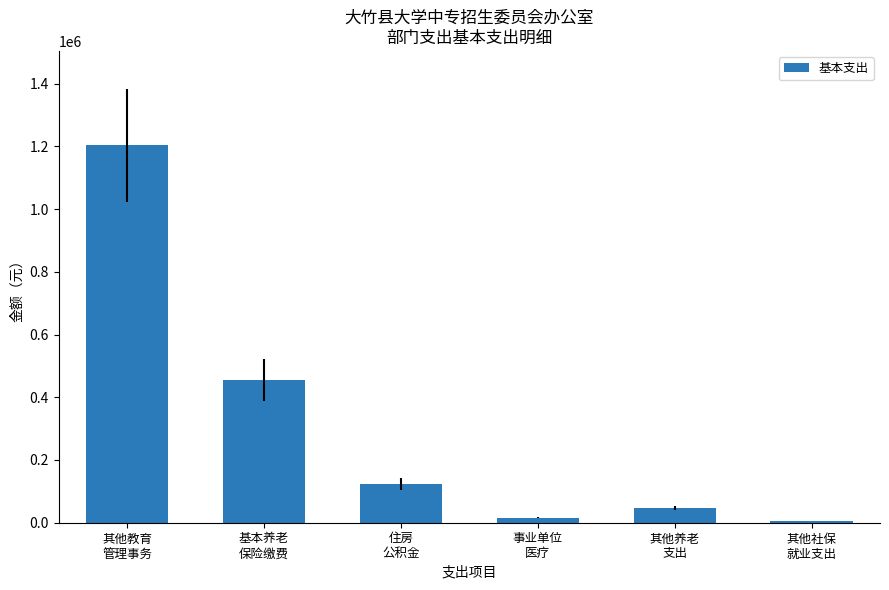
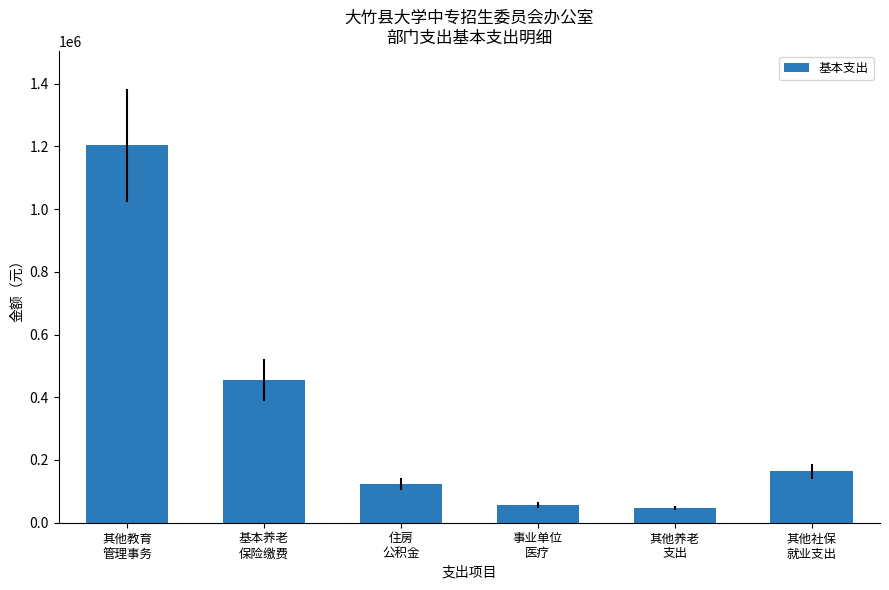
  {
    "其他教育 管理事务": 1200000,
    "基本养老 保险缴费": 450000,
    "住房 公积金": 120000,
-   "事业单位 医疗": 20000,
+   "事业单位 医疗": 60000,
    "其他养老 支出": 50000,
-   "其他社保 就业支出": 10000
+   "其他社保 就业支出": 160000
  }
